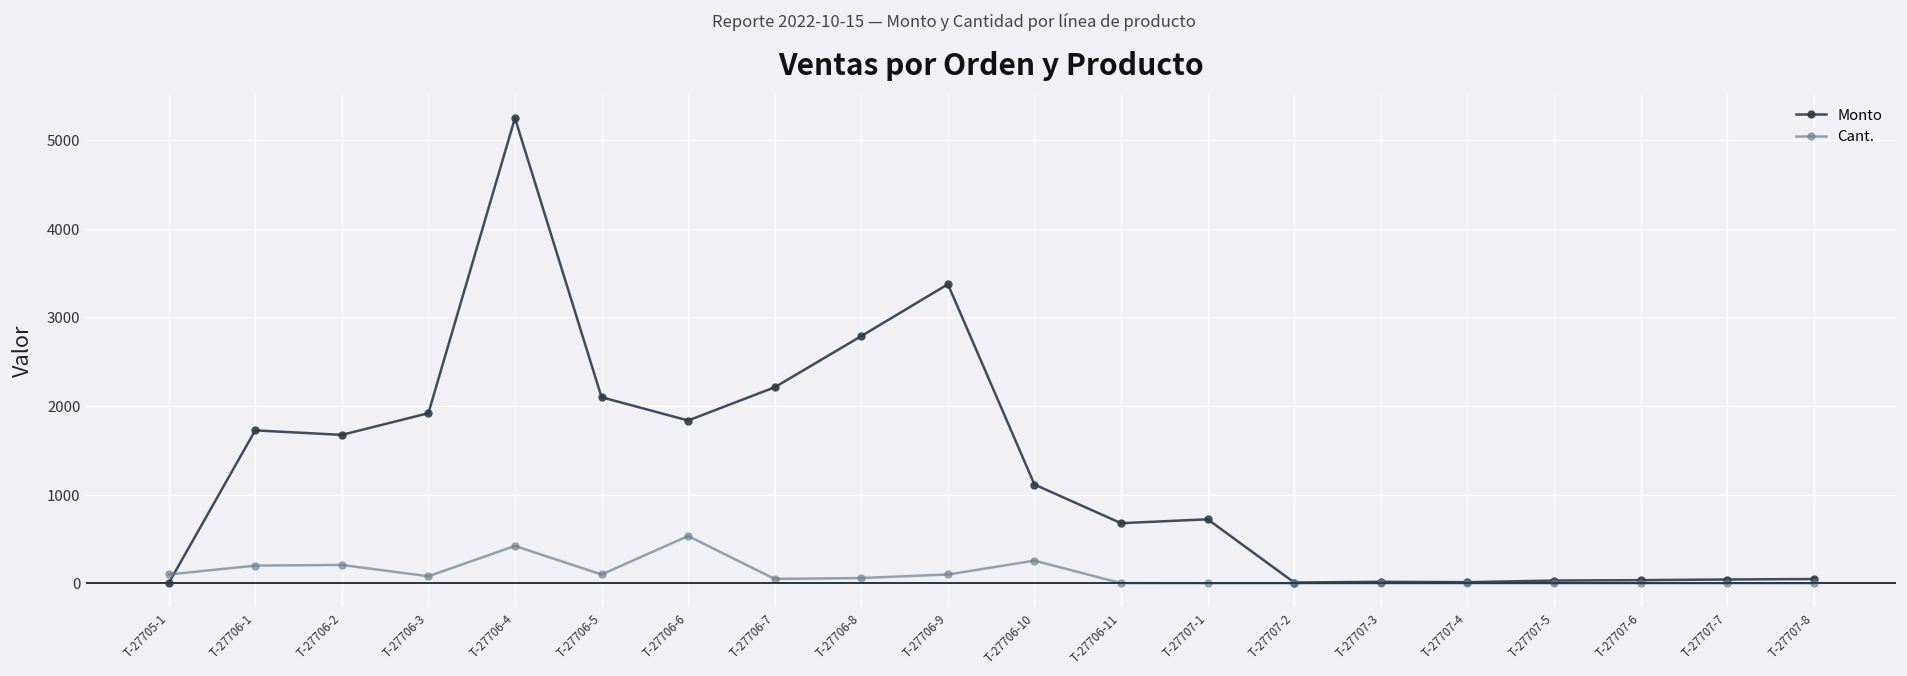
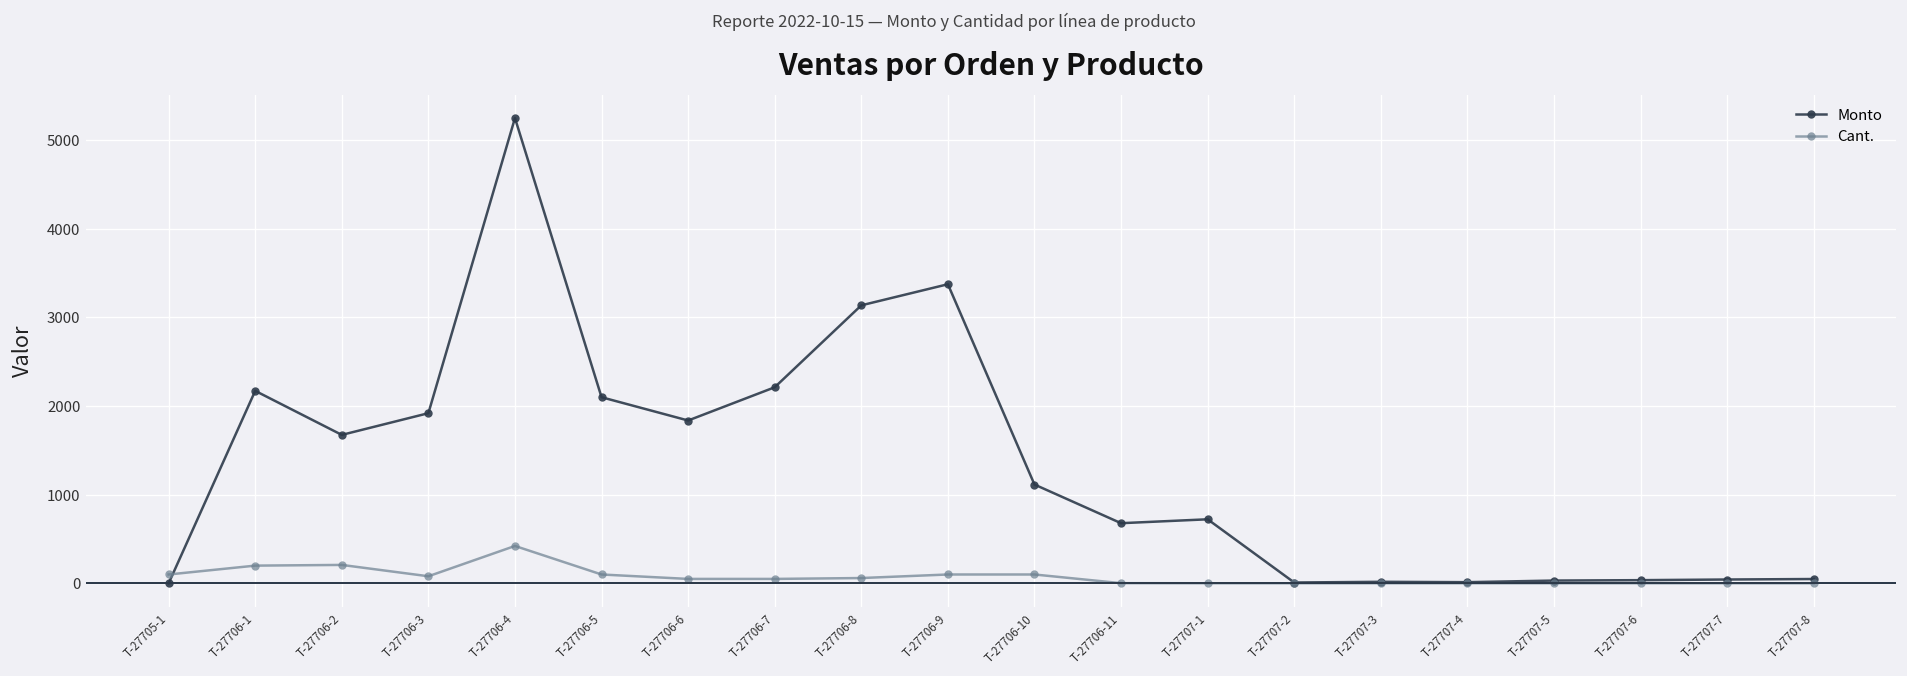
  {
    "Monto": {
      "T-27705-1": 0,
-     "T-27706-1": 1700,
+     "T-27706-1": 2200,
      "T-27706-2": 1700,
      "T-27706-3": 1900,
      "T-27706-4": 5300,
      "T-27706-5": 2100,
      "T-27706-6": 1800,
      "T-27706-7": 2200,
-     "T-27706-8": 2800,
+     "T-27706-8": 3100,
      "T-27706-9": 3400,
      "T-27706-10": 1100,
      "T-27706-11": 700,
      "T-27707-1": 700,
      "T-27707-6": 0,
      "T-27707-7": 0,
      "T-27707-8": 0
    },
    "Cant.": {
      "T-27705-1": 100,
      "T-27706-1": 200,
      "T-27706-2": 200,
      "T-27706-3": 100,
      "T-27706-4": 400,
      "T-27706-5": 100,
-     "T-27706-6": 500,
+     "T-27706-6": 100,
      "T-27706-7": 100,
      "T-27706-8": 100,
      "T-27706-9": 100,
-     "T-27706-10": 300,
+     "T-27706-10": 100,
      "T-27706-11": 0,
      "T-27707-1": 0,
      "T-27707-6": 0,
      "T-27707-7": 0,
      "T-27707-8": 0
    }
  }
